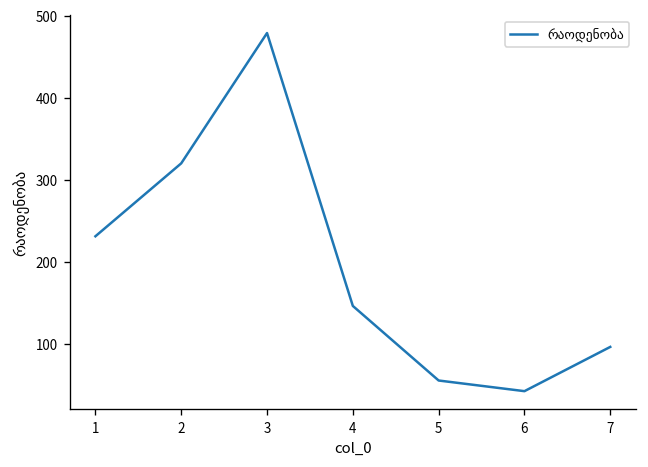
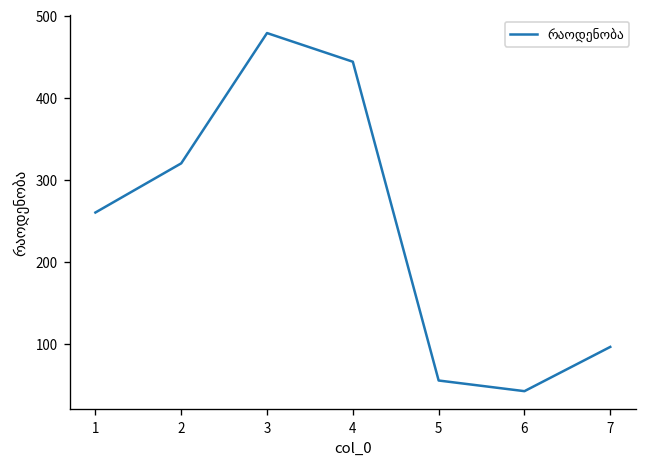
  {
-   "1": 230,
+   "1": 260,
    "2": 320,
    "3": 480,
-   "4": 150,
+   "4": 440,
    "5": 60,
    "6": 40,
    "7": 100
  }
